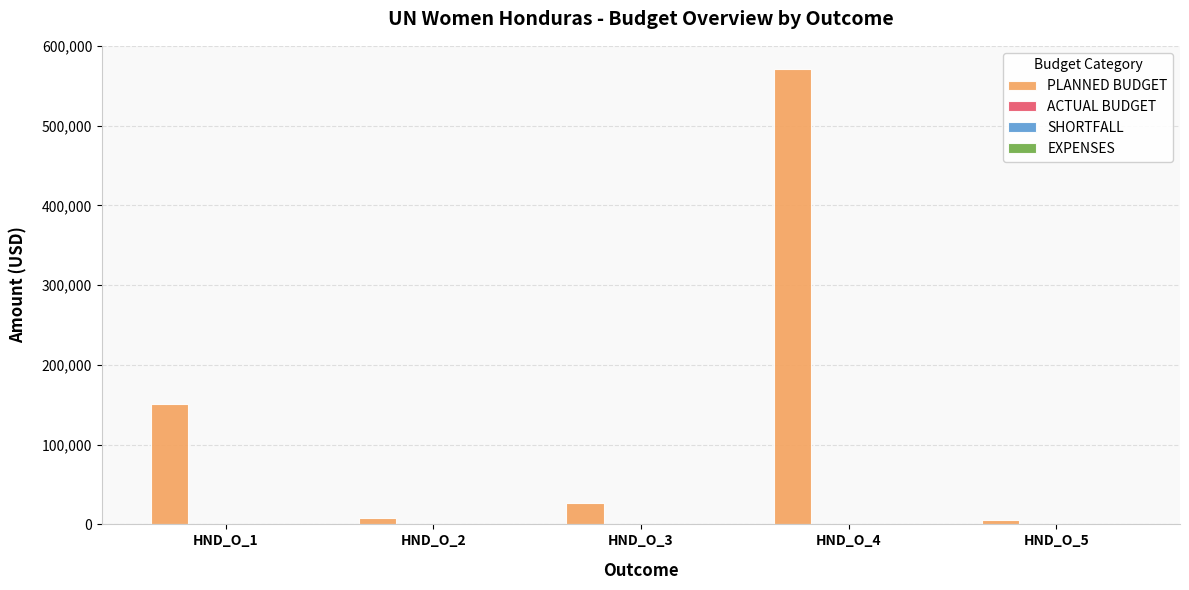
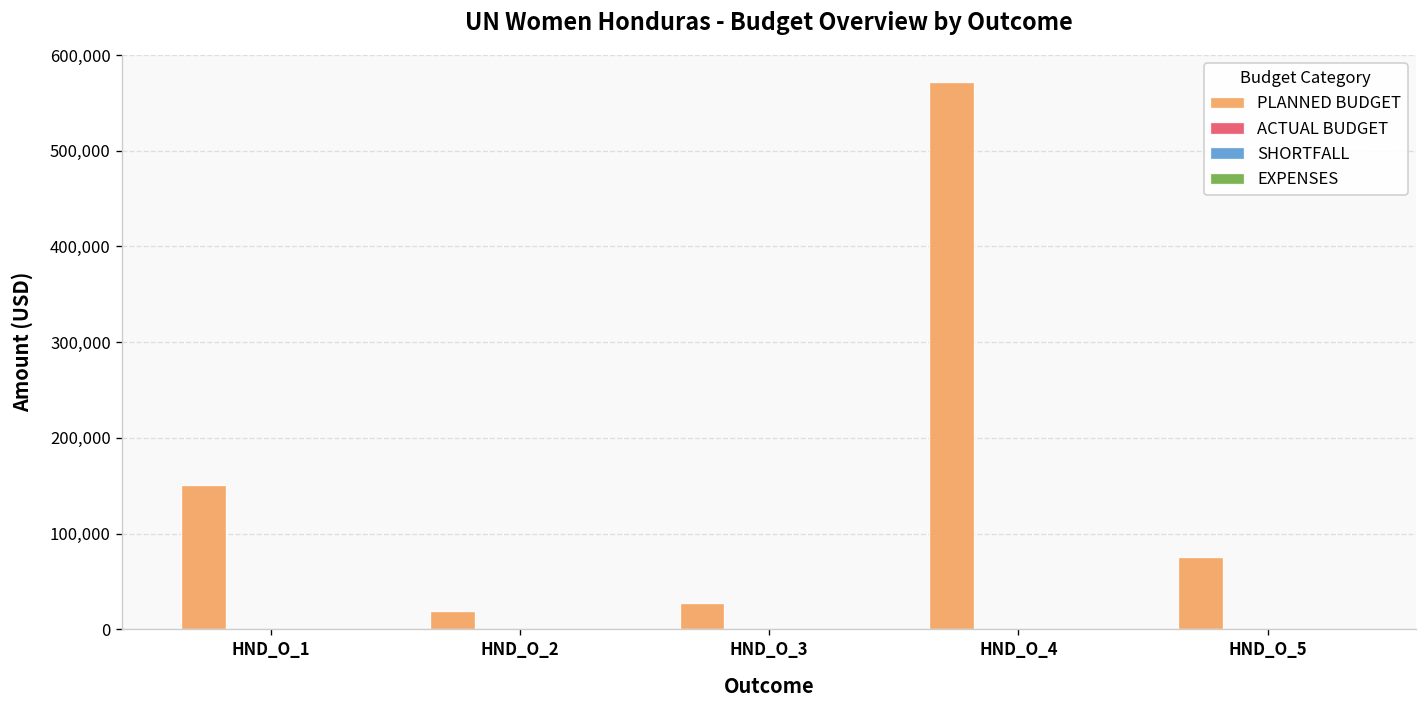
  {
    "PLANNED BUDGET": {
      "HND_O_1": "150,000",
-     "HND_O_2": "10,000",
+     "HND_O_2": "20,000",
      "HND_O_3": "30,000",
      "HND_O_4": "570,000",
-     "HND_O_5": "10,000"
+     "HND_O_5": "80,000"
    },
    "ACTUAL BUDGET": {
      "HND_O_1": "0",
      "HND_O_2": "0",
      "HND_O_3": "0",
      "HND_O_4": "0",
      "HND_O_5": "0"
    },
    "SHORTFALL": {
      "HND_O_1": "0",
      "HND_O_2": "0",
      "HND_O_3": "0",
      "HND_O_4": "0",
      "HND_O_5": "0"
    },
    "EXPENSES": {
      "HND_O_1": "0",
      "HND_O_2": "0",
      "HND_O_3": "0",
      "HND_O_4": "0",
      "HND_O_5": "0"
    }
  }
